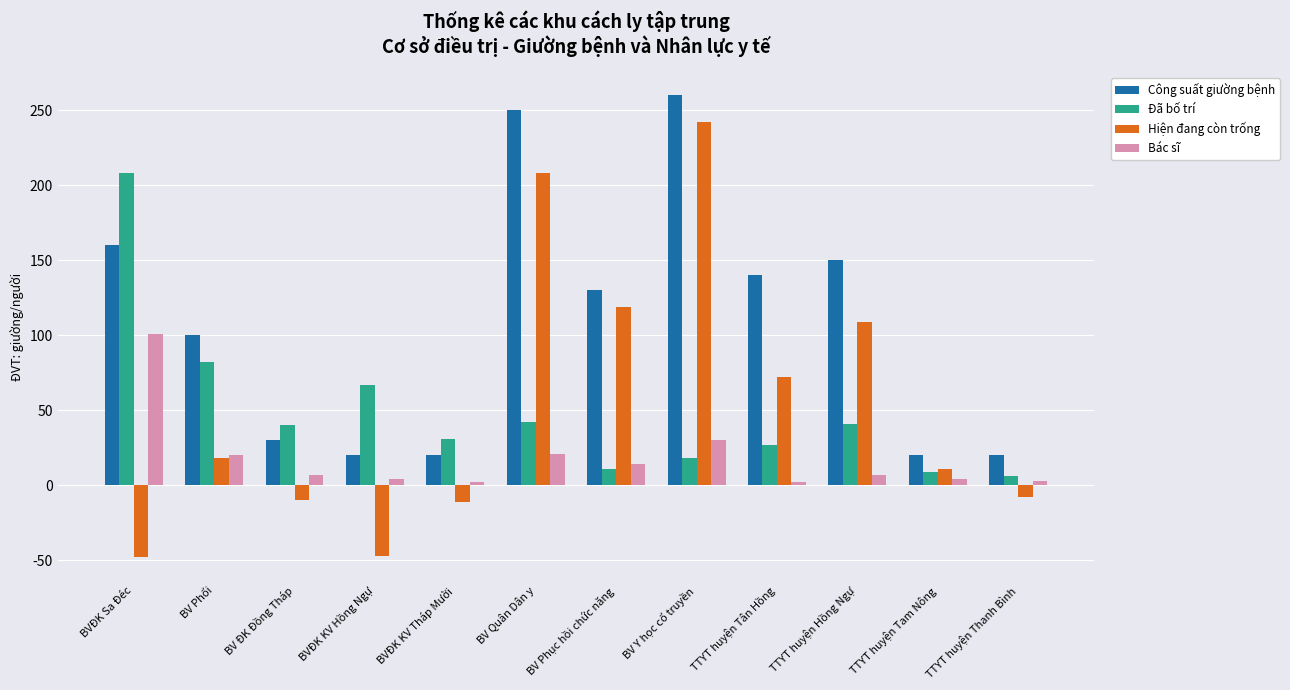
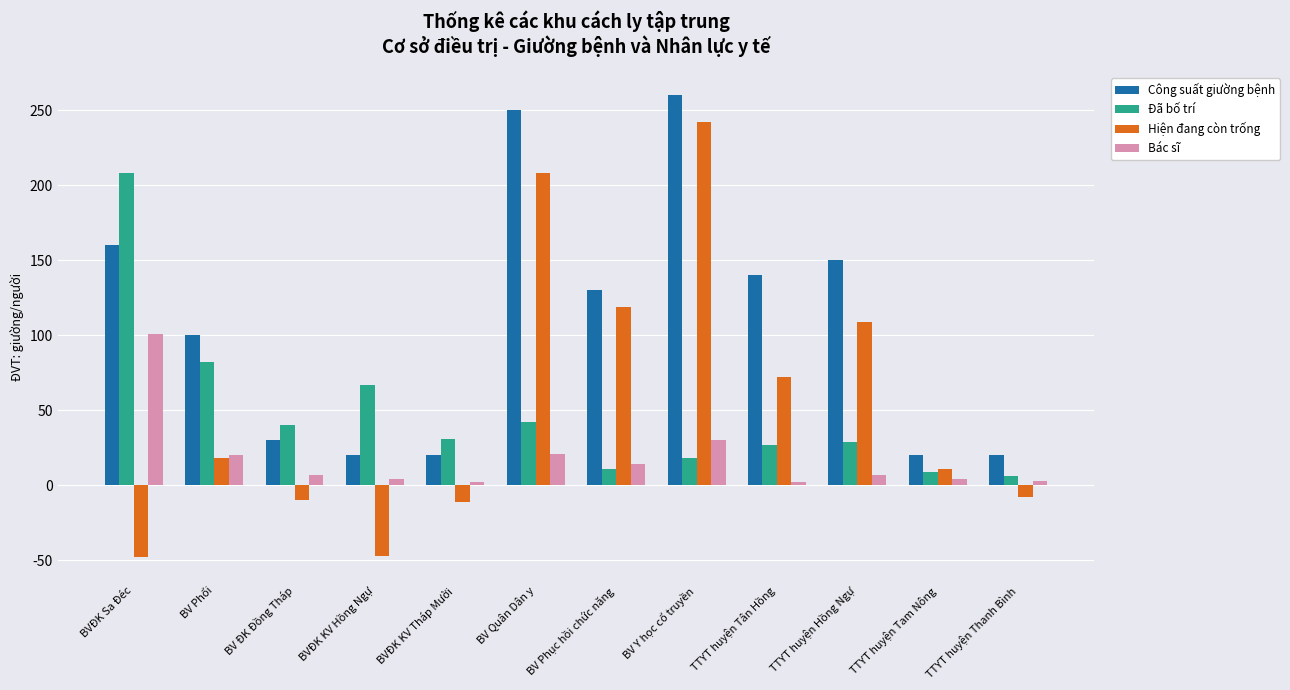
  {
    "Công suất giường bệnh": {
      "BVĐK Sa Đéc": 160,
      "BV Phổi": 100,
      "BV ĐK Đồng Tháp": 30,
      "BVĐK KV Hồng Ngự": 20,
      "BVĐK KV Tháp Mười": 20,
      "BV Quân Dân y": 250,
      "BV Phục hồi chức năng": 130,
      "BV Y học cổ truyền": 260,
      "TTYT huyện Tân Hồng": 140,
      "TTYT huyện Hồng Ngự": 150,
      "TTYT huyện Tam Nông": 20,
      "TTYT huyện Thanh Bình": 20
    },
    "Đã bố trí": {
      "BVĐK Sa Đéc": 208,
      "BV Phổi": 82,
      "BV ĐK Đồng Tháp": 40,
      "BVĐK KV Hồng Ngự": 67,
      "BVĐK KV Tháp Mười": 31,
      "BV Quân Dân y": 42,
      "BV Phục hồi chức năng": 11,
      "BV Y học cổ truyền": 18,
      "TTYT huyện Tân Hồng": 27,
-     "TTYT huyện Hồng Ngự": 41,
+     "TTYT huyện Hồng Ngự": 29,
      "TTYT huyện Tam Nông": 9,
      "TTYT huyện Thanh Bình": 6
    },
    "Hiện đang còn trống": {
      "BVĐK Sa Đéc": -48,
      "BV Phổi": 18,
      "BV ĐK Đồng Tháp": -10,
      "BVĐK KV Hồng Ngự": -47,
      "BVĐK KV Tháp Mười": -11,
      "BV Quân Dân y": 208,
      "BV Phục hồi chức năng": 119,
      "BV Y học cổ truyền": 242,
      "TTYT huyện Tân Hồng": 72,
      "TTYT huyện Hồng Ngự": 109,
      "TTYT huyện Tam Nông": 11,
      "TTYT huyện Thanh Bình": -8
    },
    "Bác sĩ": {
      "BVĐK Sa Đéc": 101,
      "BV Phổi": 20,
      "BV ĐK Đồng Tháp": 7,
      "BVĐK KV Hồng Ngự": 4,
      "BVĐK KV Tháp Mười": 2,
      "BV Quân Dân y": 21,
      "BV Phục hồi chức năng": 14,
      "BV Y học cổ truyền": 30,
      "TTYT huyện Tân Hồng": 2,
      "TTYT huyện Hồng Ngự": 7,
      "TTYT huyện Tam Nông": 4,
      "TTYT huyện Thanh Bình": 3
    }
  }
